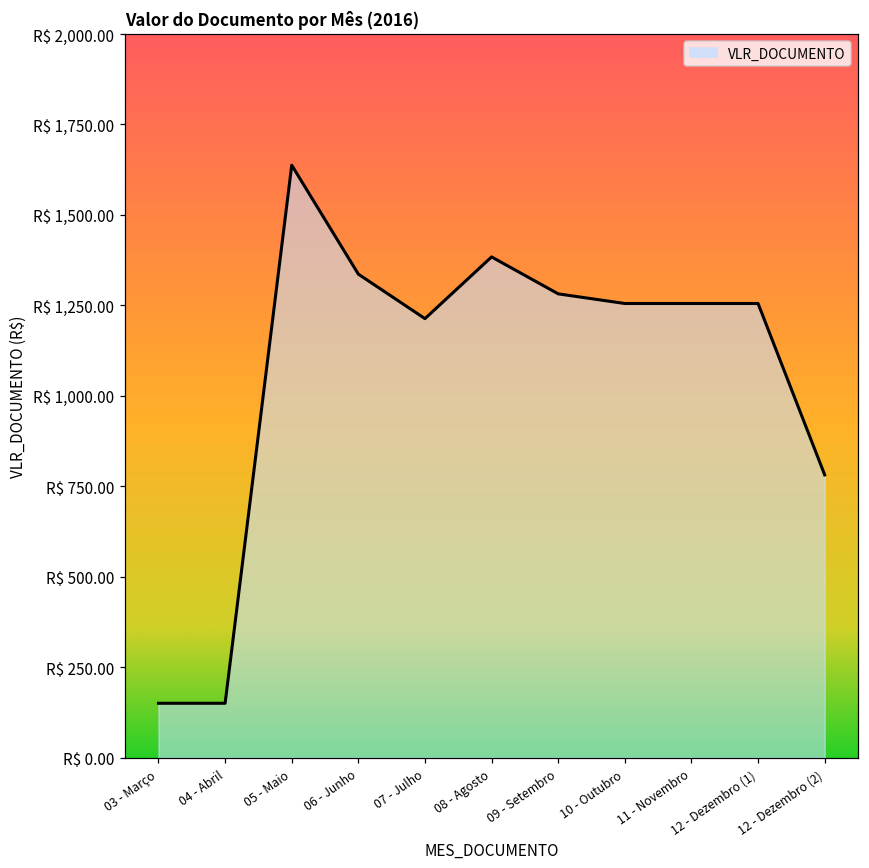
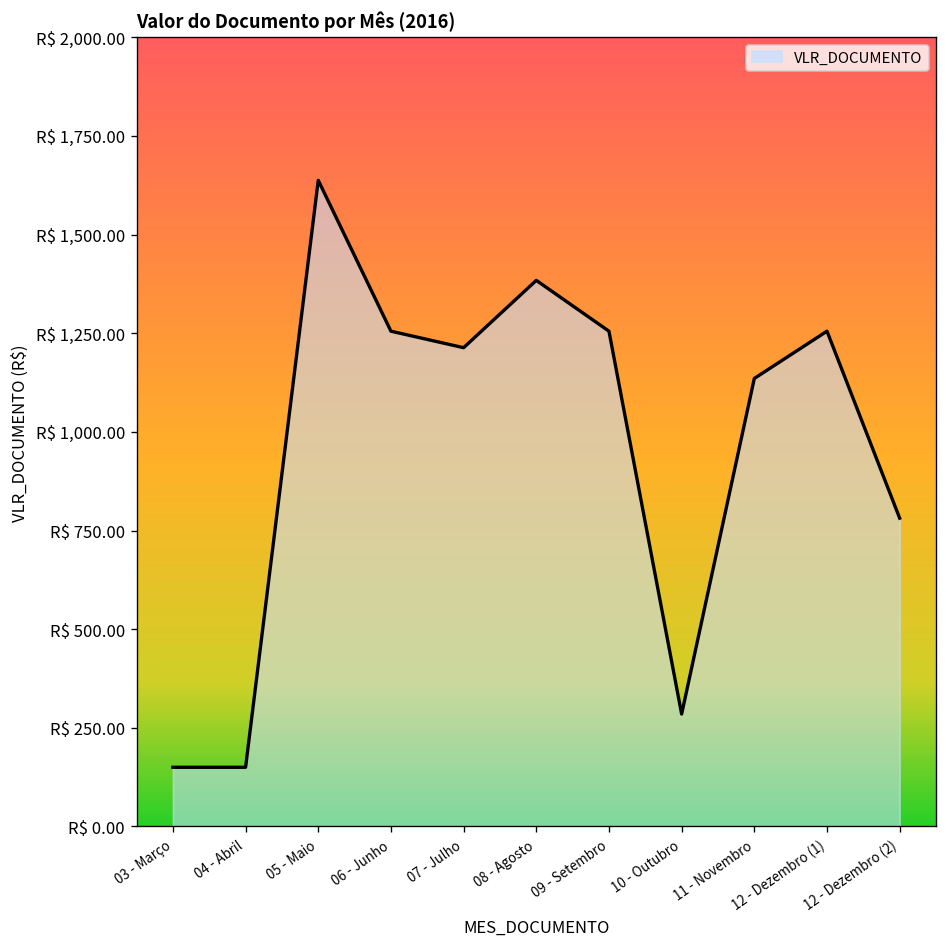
  {
    "03 - Março": "R$ 150",
    "04 - Abril": "R$ 150",
    "05 - Maio": "R$ 1,640",
-   "06 - Junho": "R$ 1,340",
+   "06 - Junho": "R$ 1,260",
    "07 - Julho": "R$ 1,210",
    "08 - Agosto": "R$ 1,380",
-   "09 - Setembro": "R$ 1,280",
-   "10 - Outubro": "R$ 1,260",
-   "11 - Novembro": "R$ 1,260",
+   "09 - Setembro": "R$ 1,260",
+   "10 - Outubro": "R$ 280",
+   "11 - Novembro": "R$ 1,140",
    "12 - Dezembro (1)": "R$ 1,260",
    "12 - Dezembro (2)": "R$ 780"
  }
